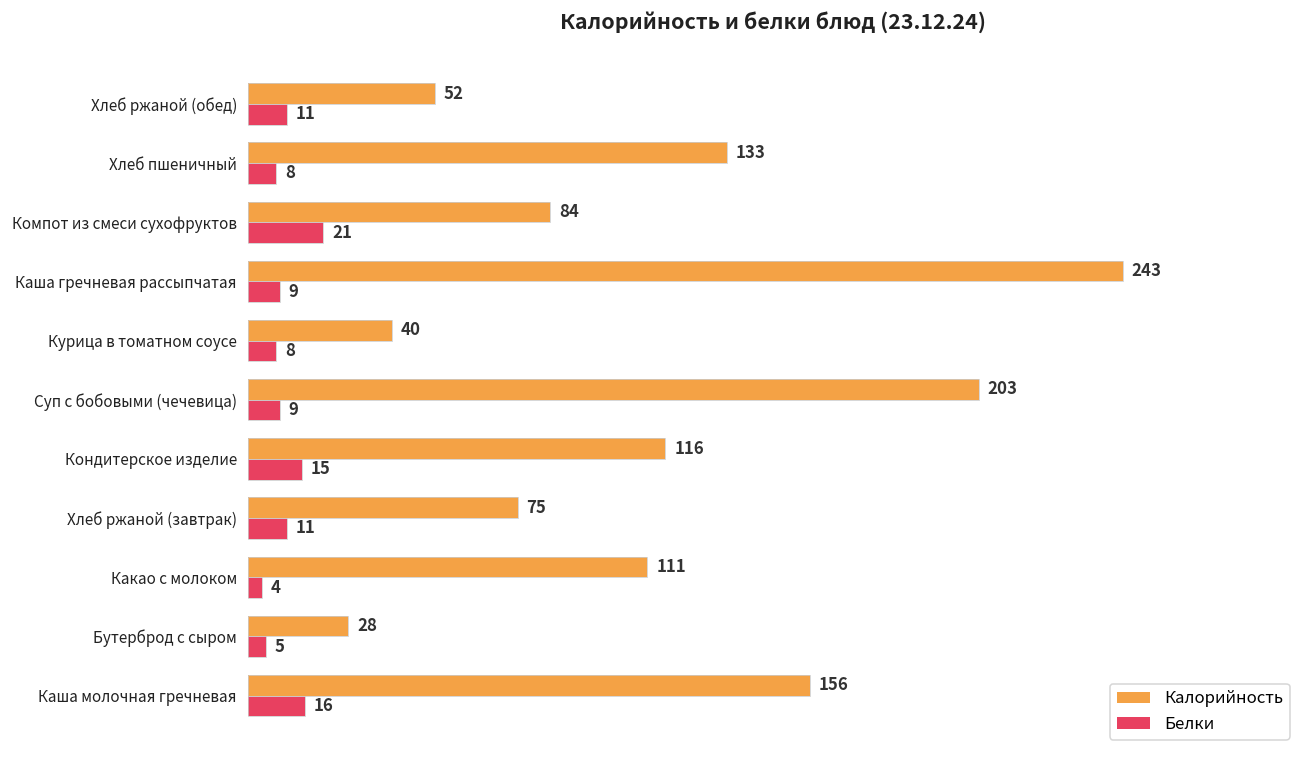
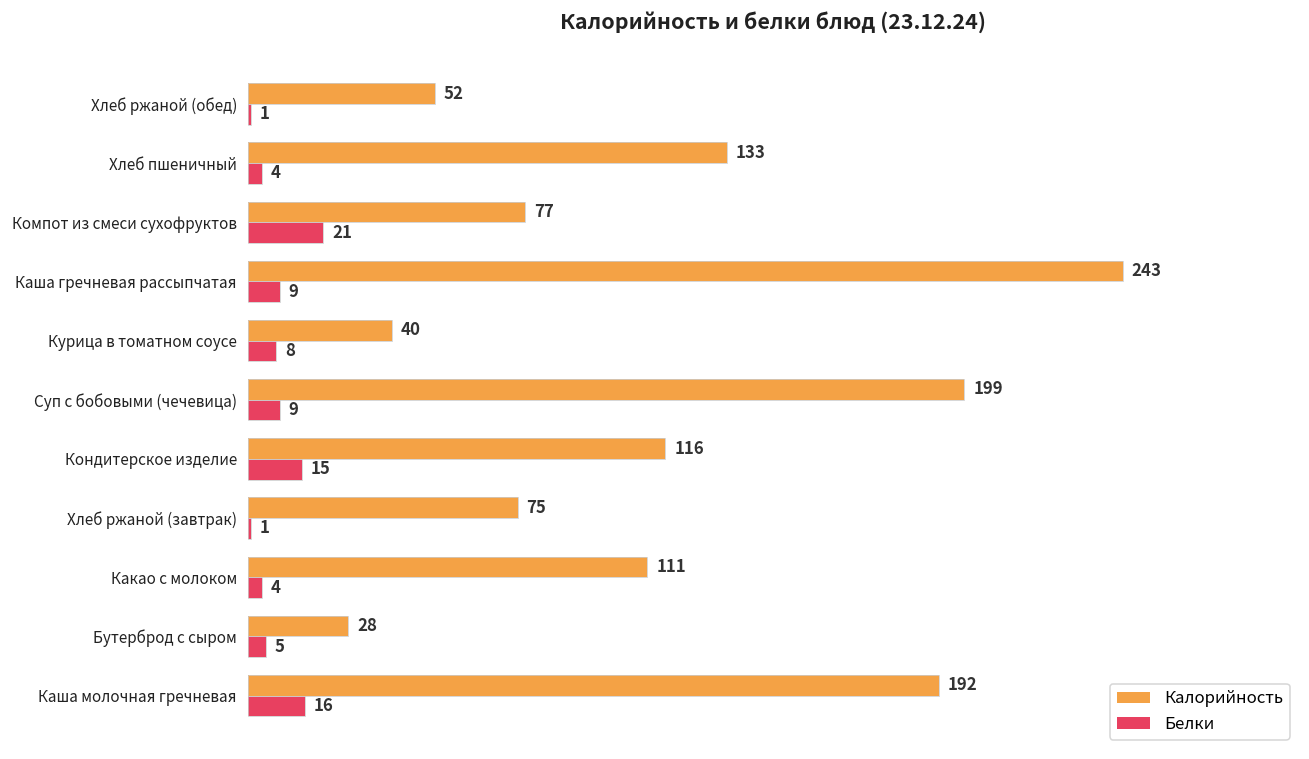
  {
    "Калорийность": {
      "Хлеб ржаной (обед)": 52,
      "Хлеб пшеничный": 133,
-     "Компот из смеси сухофруктов": 84,
+     "Компот из смеси сухофруктов": 77,
      "Каша гречневая рассыпчатая": 243,
      "Курица в томатном соусе": 40,
-     "Суп с бобовыми (чечевица)": 203,
+     "Суп с бобовыми (чечевица)": 199,
      "Кондитерское изделие": 116,
      "Хлеб ржаной (завтрак)": 75,
      "Какао с молоком": 111,
      "Бутерброд с сыром": 28,
-     "Каша молочная гречневая": 156
+     "Каша молочная гречневая": 192
    },
    "Белки": {
-     "Хлеб ржаной (обед)": 11,
-     "Хлеб пшеничный": 8,
+     "Хлеб ржаной (обед)": 1,
+     "Хлеб пшеничный": 4,
      "Компот из смеси сухофруктов": 21,
      "Каша гречневая рассыпчатая": 9,
      "Курица в томатном соусе": 8,
      "Суп с бобовыми (чечевица)": 9,
      "Кондитерское изделие": 15,
-     "Хлеб ржаной (завтрак)": 11,
+     "Хлеб ржаной (завтрак)": 1,
      "Какао с молоком": 4,
      "Бутерброд с сыром": 5,
      "Каша молочная гречневая": 16
    }
  }
